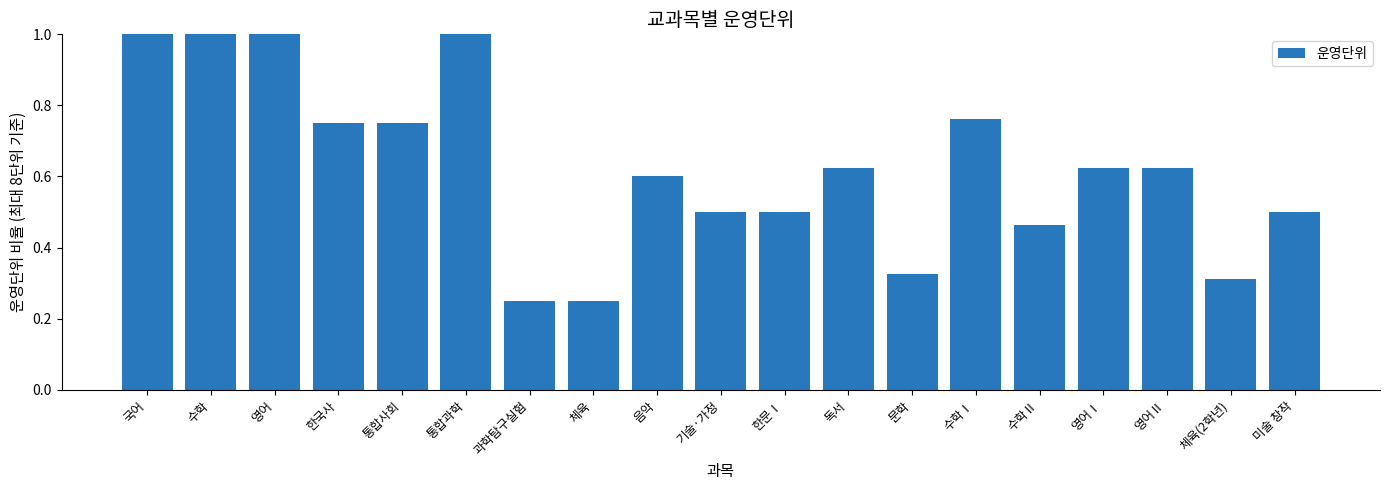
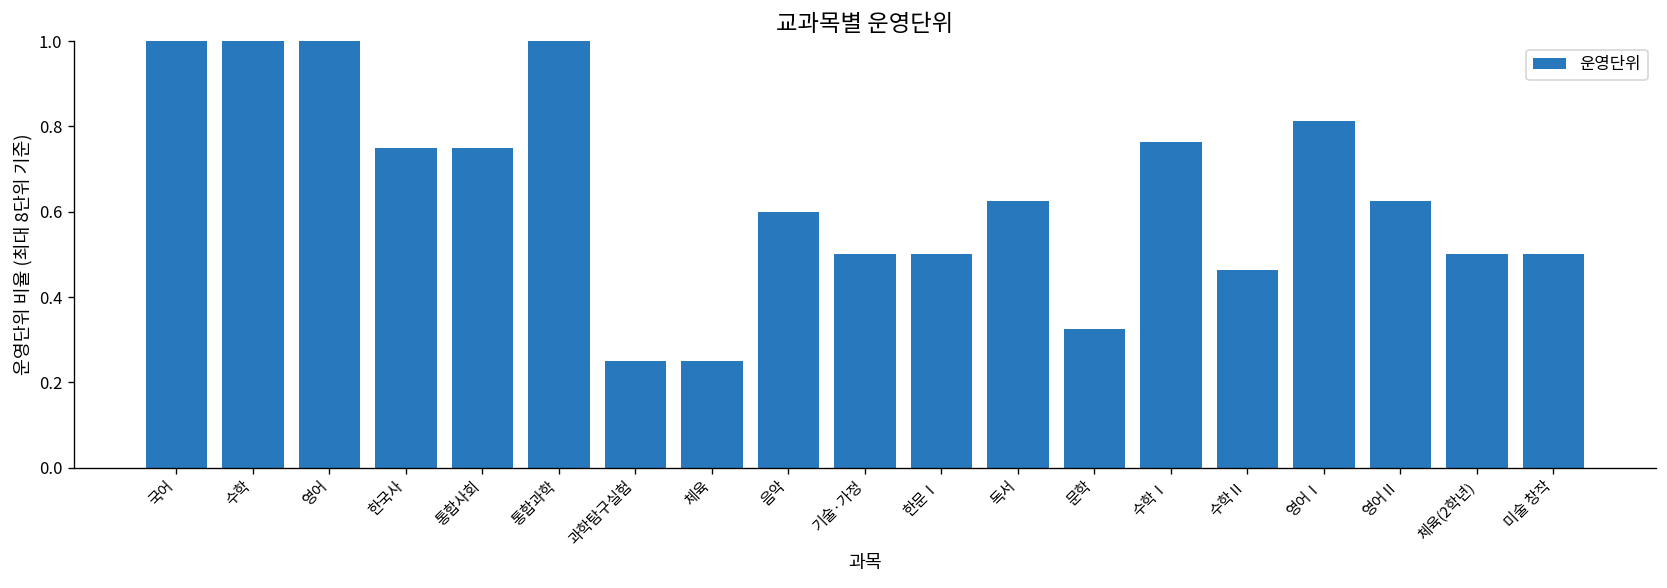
  {
    "국어": 1.00,
    "수학": 1.00,
    "영어": 1.00,
    "한국사": 0.75,
    "통합사회": 0.75,
    "통합과학": 1.00,
    "과학탐구실험": 0.25,
    "체육": 0.25,
    "음악": 0.60,
    "기술·가정": 0.50,
    "한문Ⅰ": 0.50,
    "독서": 0.63,
    "문학": 0.33,
    "수학Ⅰ": 0.76,
    "수학Ⅱ": 0.46,
-   "영어Ⅰ": 0.63,
+   "영어Ⅰ": 0.81,
    "영어Ⅱ": 0.63,
-   "체육(2학년)": 0.31,
+   "체육(2학년)": 0.50,
    "미술 창작": 0.50
  }
